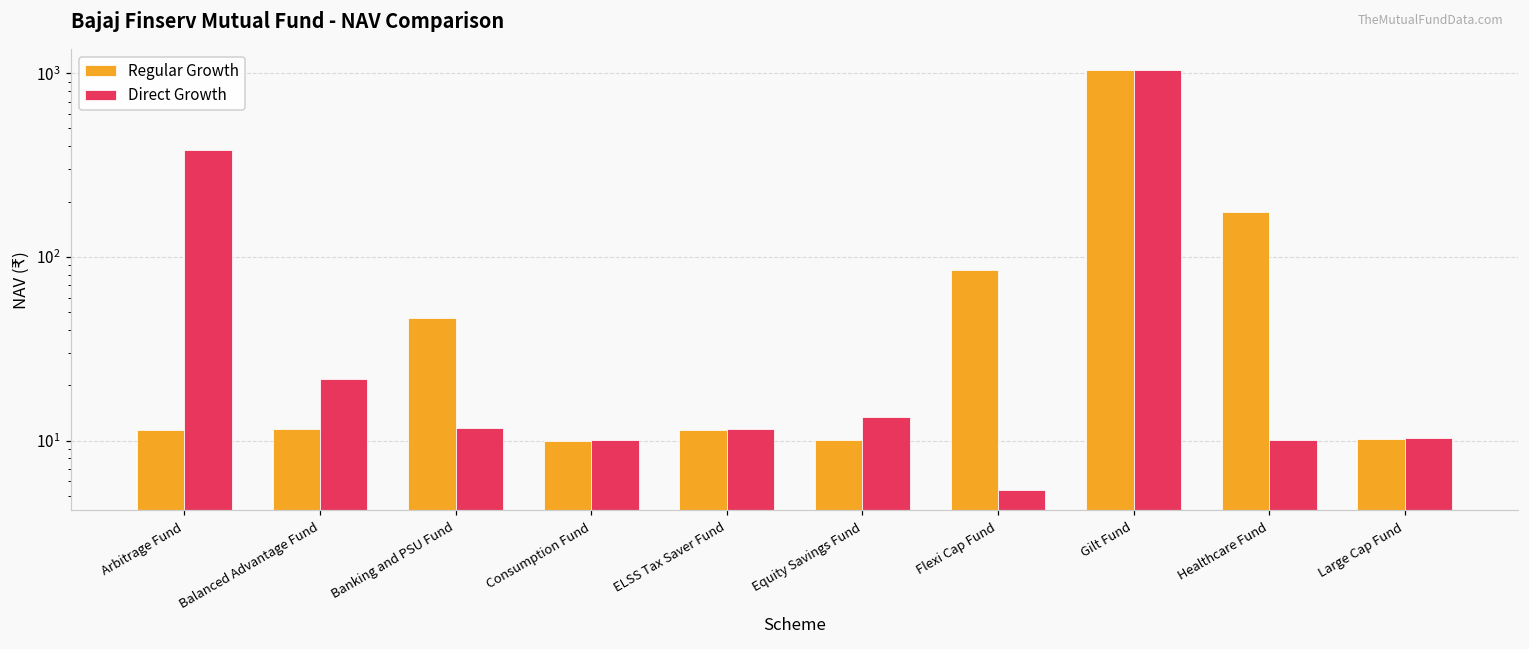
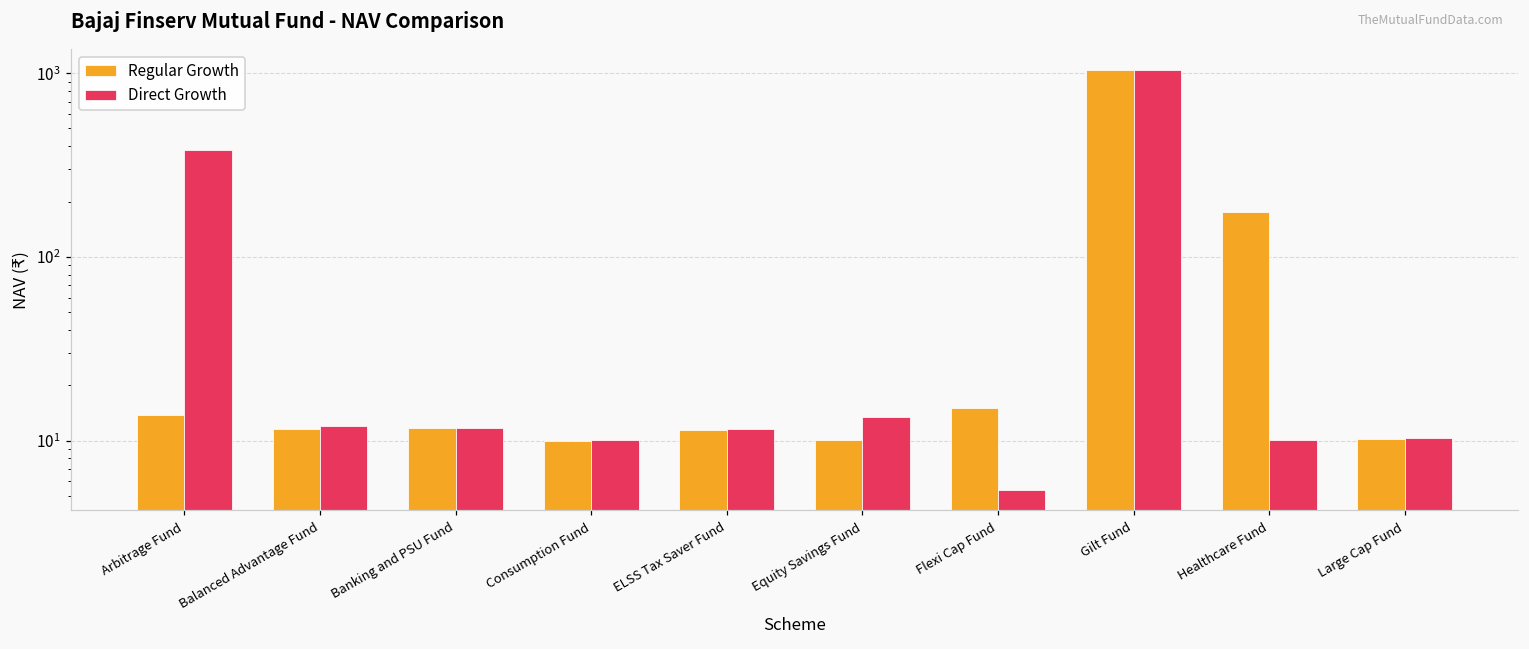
  {
    "Regular Growth": {
-     "Arbitrage Fund": 11,
+     "Arbitrage Fund": 14,
      "Balanced Advantage Fund": 12,
-     "Banking and PSU Fund": 46,
+     "Banking and PSU Fund": 12,
      "Consumption Fund": 10,
      "ELSS Tax Saver Fund": 11,
      "Equity Savings Fund": 10,
-     "Flexi Cap Fund": 90,
+     "Flexi Cap Fund": 15,
      "Gilt Fund": 1000,
      "Healthcare Fund": 180,
      "Large Cap Fund": 10
    },
    "Direct Growth": {
      "Arbitrage Fund": 380,
-     "Balanced Advantage Fund": 22,
+     "Balanced Advantage Fund": 12,
      "Banking and PSU Fund": 12,
      "Consumption Fund": 10,
      "ELSS Tax Saver Fund": 12,
      "Equity Savings Fund": 13,
      "Flexi Cap Fund": 5.4,
      "Gilt Fund": 1000,
      "Healthcare Fund": 10,
      "Large Cap Fund": 10
    }
  }
